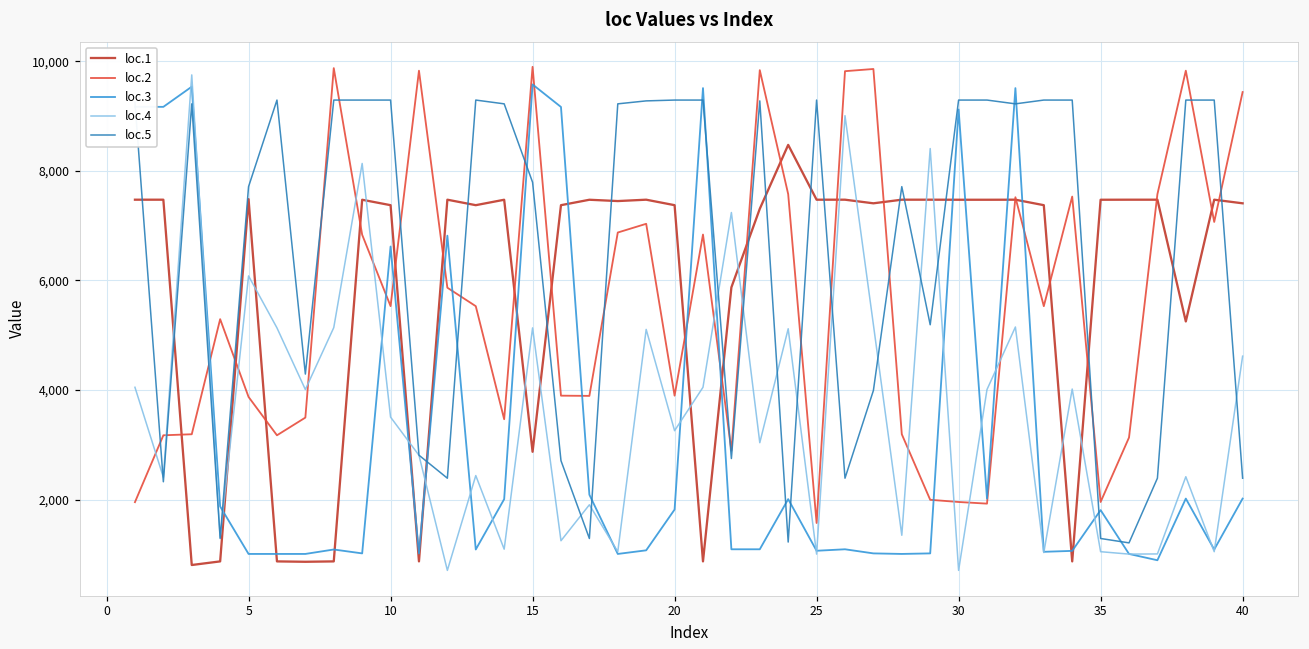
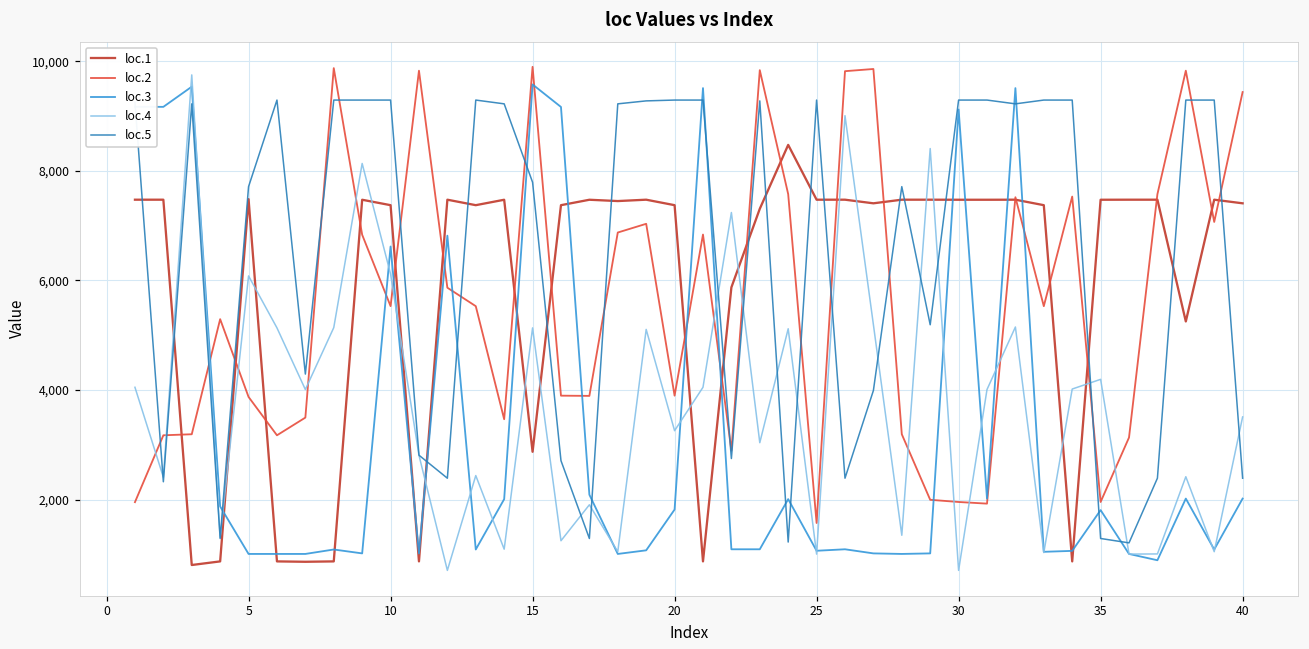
  {
    "loc.4": {
      "5": "6,100",
-     "10": "3,500",
+     "10": "6,100",
      "15": "5,100",
      "20": "3,300",
      "25": "1,000",
      "30": "700",
-     "35": "1,100",
-     "40": "4,600"
+     "35": "4,200",
+     "40": "3,500"
    }
  }
